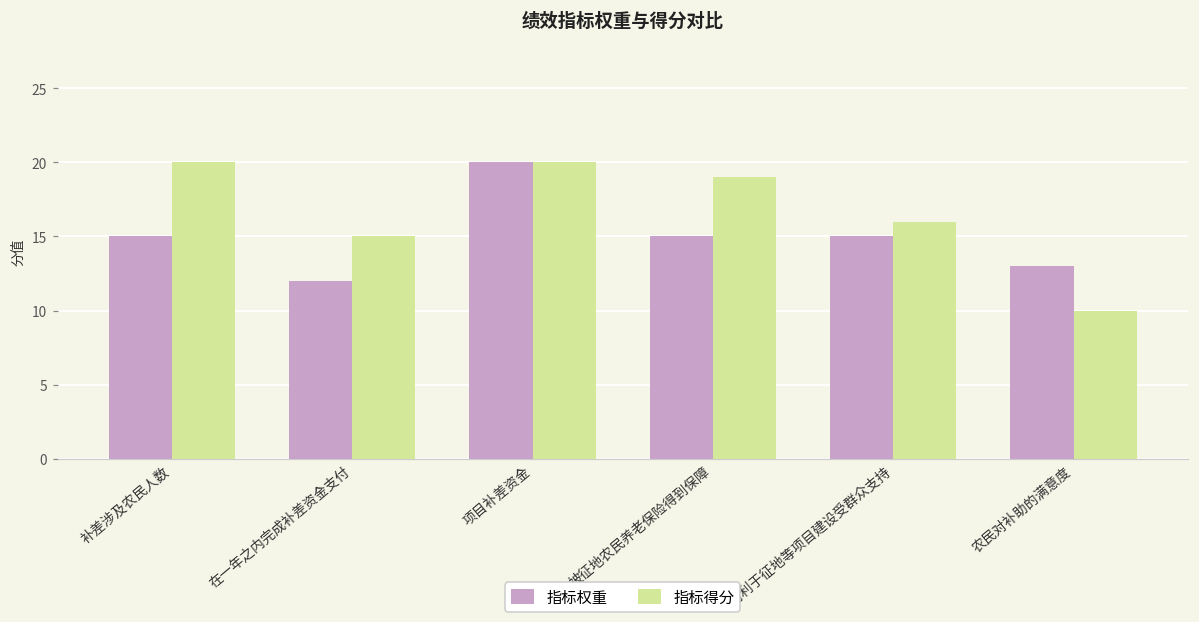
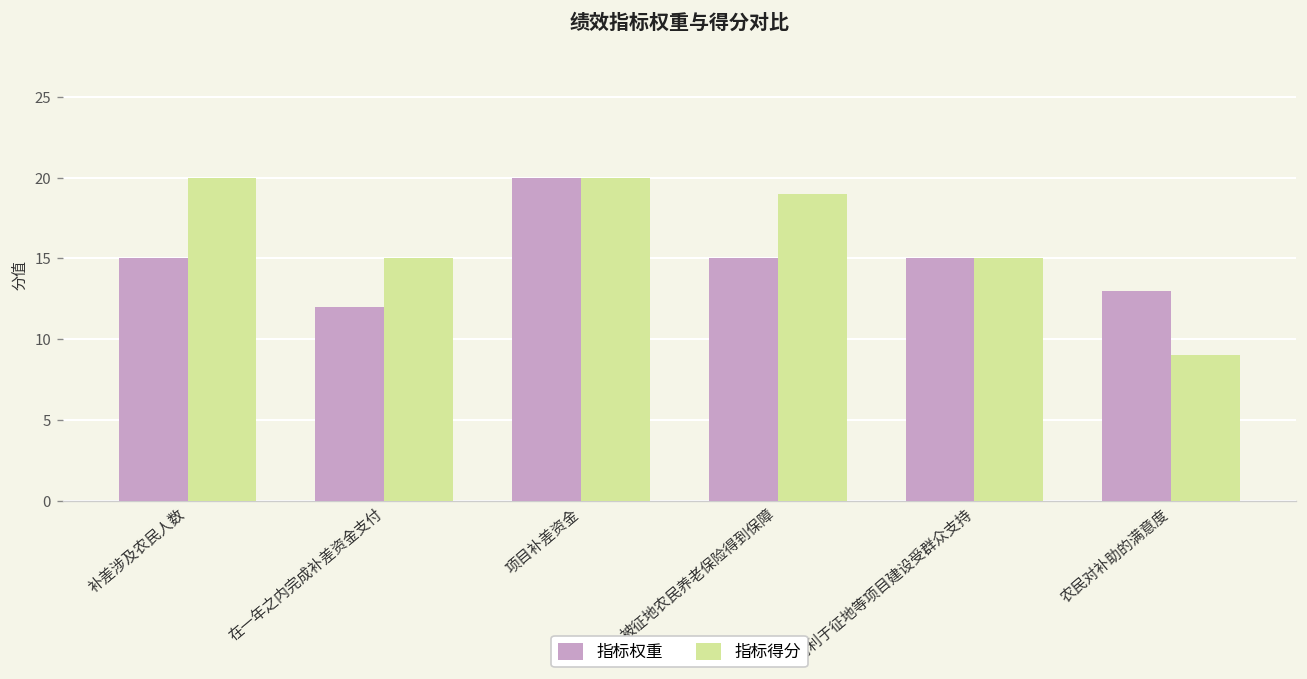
  {
    "指标权重": {
      "补差涉及农民人数": 15,
      "在一年之内完成补差资金支付": 12,
      "项目补差资金": 20,
      "被征地农民养老保险得到保障": 15,
      "有利于征地等项目建设受群众支持": 15,
      "农民对补助的满意度": 13
    },
    "指标得分": {
      "补差涉及农民人数": 20,
      "在一年之内完成补差资金支付": 15,
      "项目补差资金": 20,
      "被征地农民养老保险得到保障": 19,
-     "有利于征地等项目建设受群众支持": 16,
-     "农民对补助的满意度": 10
+     "有利于征地等项目建设受群众支持": 15,
+     "农民对补助的满意度": 9
    }
  }
